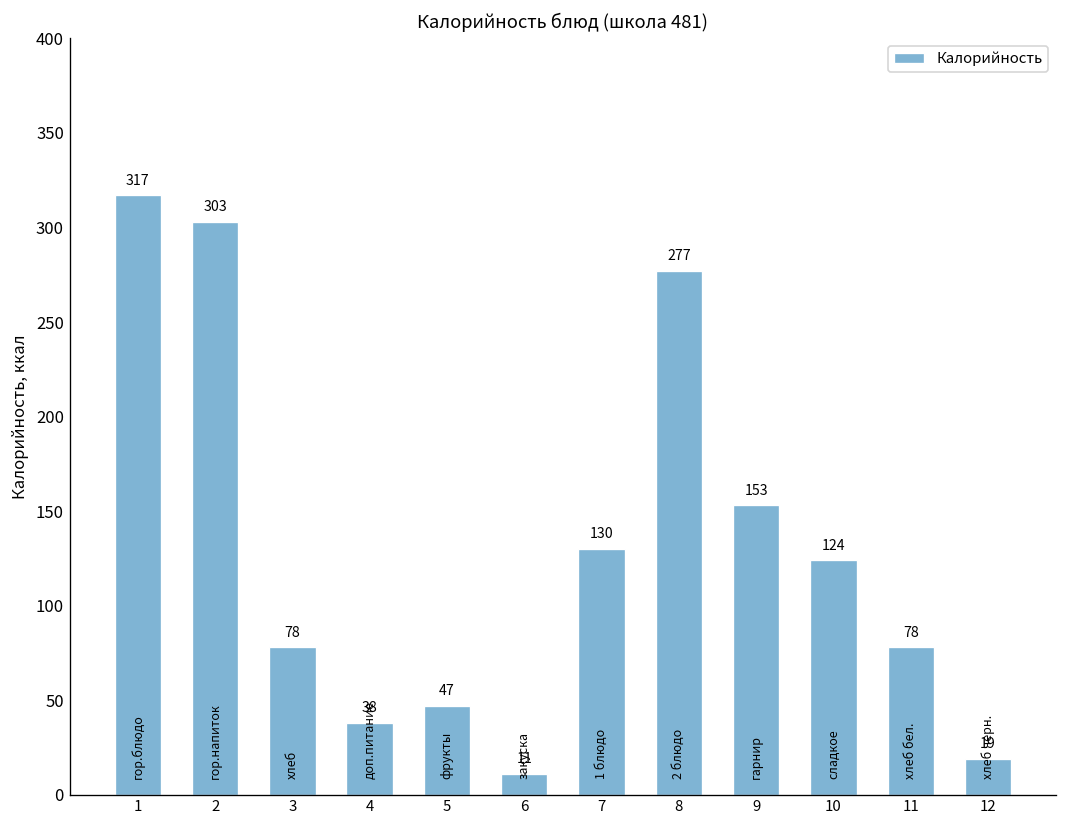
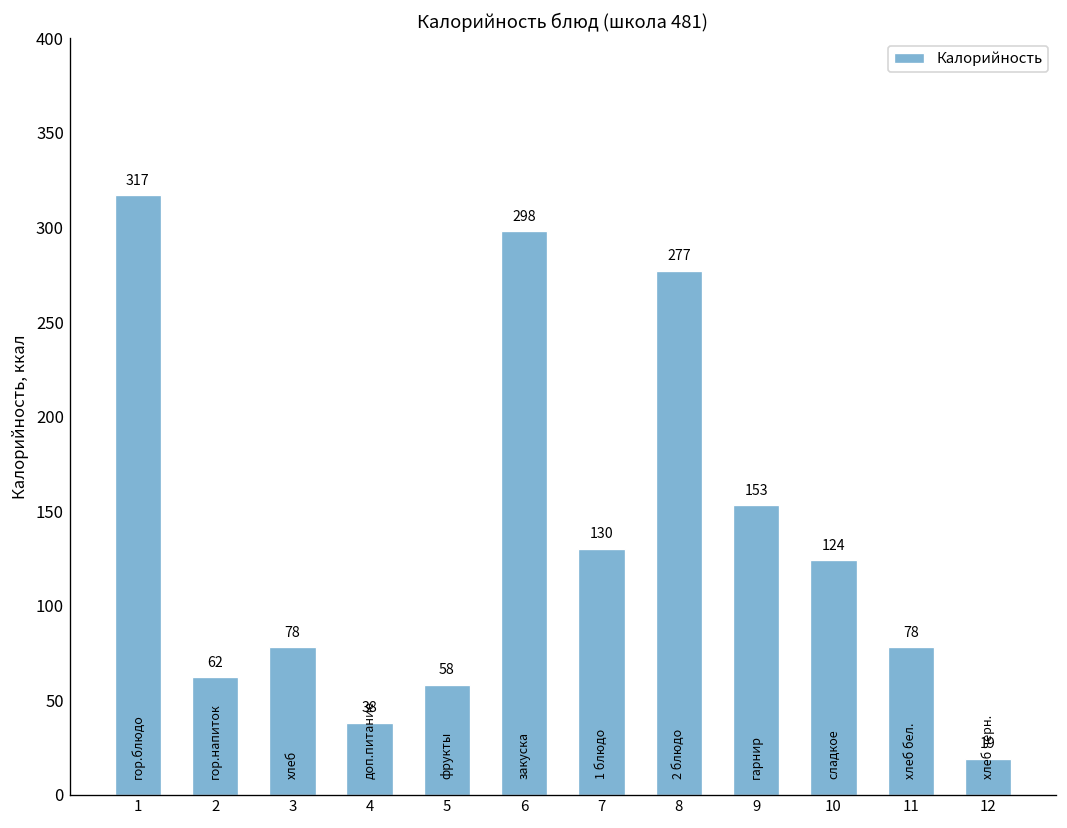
  {
    "1": 317,
-   "2": 303,
+   "2": 62,
    "3": 78,
-   "5": 47,
-   "6": 11,
+   "5": 58,
+   "6": 298,
    "7": 130,
    "8": 277,
    "9": 153,
    "10": 124,
    "11": 78
  }
